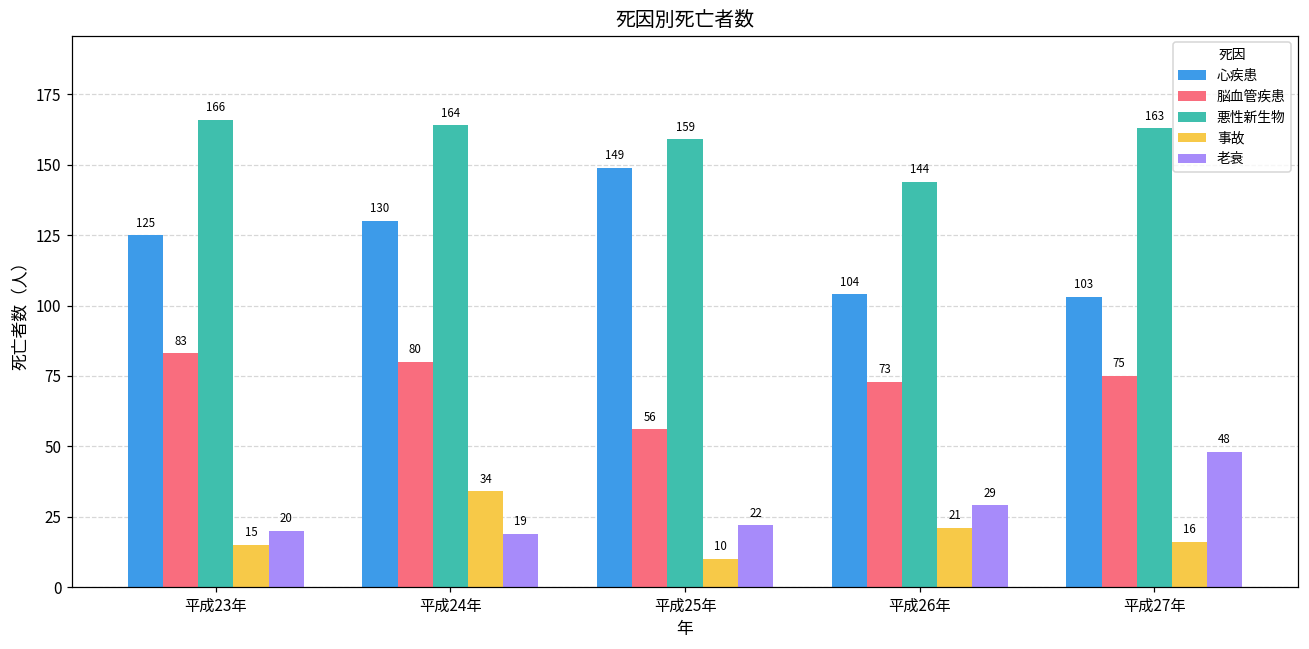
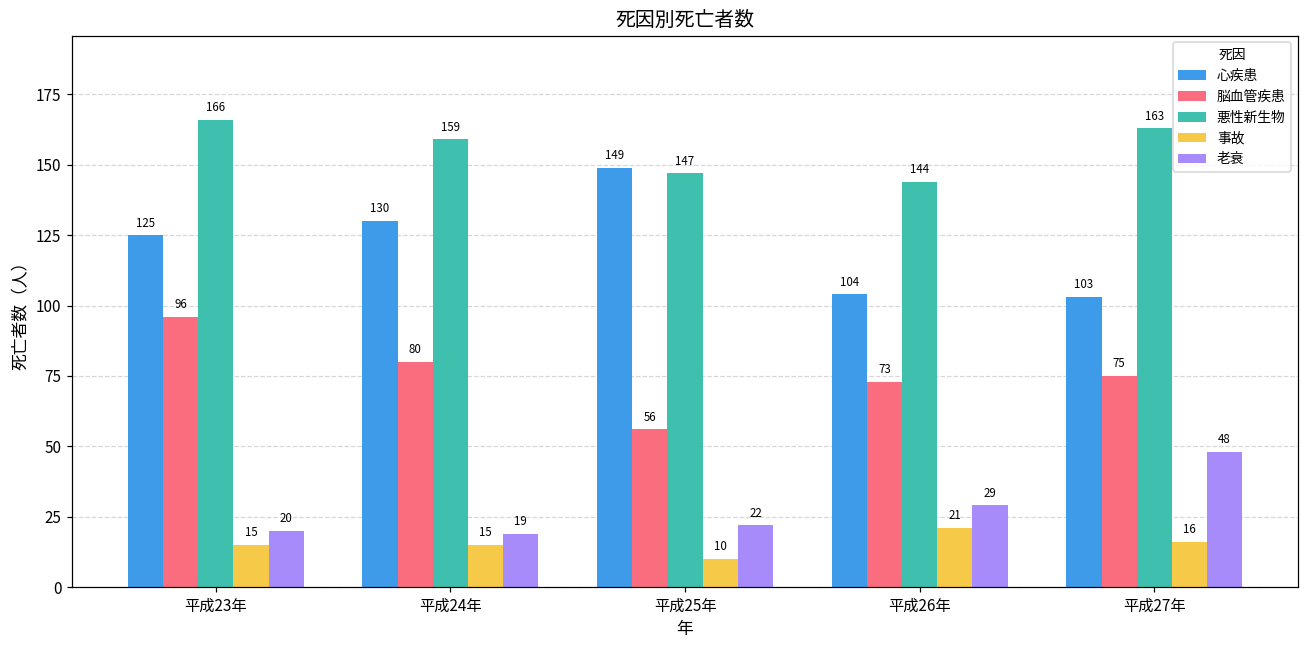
  {
    "心疾患": {
      "平成23年": 125,
      "平成24年": 130,
      "平成25年": 149,
      "平成26年": 104,
      "平成27年": 103
    },
    "脳血管疾患": {
-     "平成23年": 83,
+     "平成23年": 96,
      "平成24年": 80,
      "平成25年": 56,
      "平成26年": 73,
      "平成27年": 75
    },
    "悪性新生物": {
      "平成23年": 166,
-     "平成24年": 164,
-     "平成25年": 159,
+     "平成24年": 159,
+     "平成25年": 147,
      "平成26年": 144,
      "平成27年": 163
    },
    "事故": {
      "平成23年": 15,
-     "平成24年": 34,
+     "平成24年": 15,
      "平成25年": 10,
      "平成26年": 21,
      "平成27年": 16
    },
    "老衰": {
      "平成23年": 20,
      "平成24年": 19,
      "平成25年": 22,
      "平成26年": 29,
      "平成27年": 48
    }
  }
